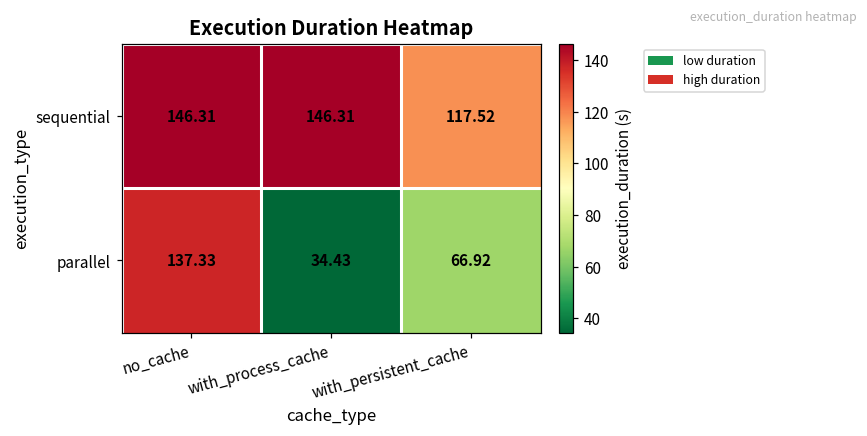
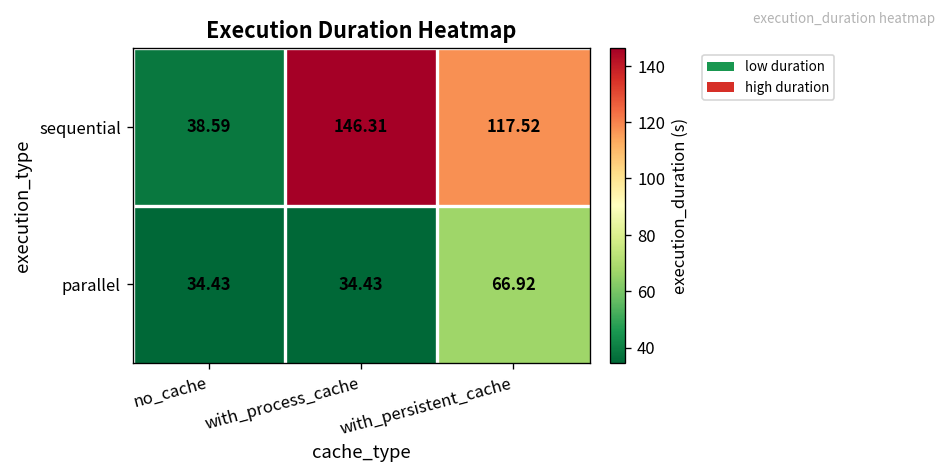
  {
    "sequential": {
-     "no_cache": 146.31,
+     "no_cache": 38.59,
      "with_process_cache": 146.31,
      "with_persistent_cache": 117.52
    },
    "parallel": {
-     "no_cache": 137.33,
+     "no_cache": 34.43,
      "with_process_cache": 34.43,
      "with_persistent_cache": 66.92
    }
  }
